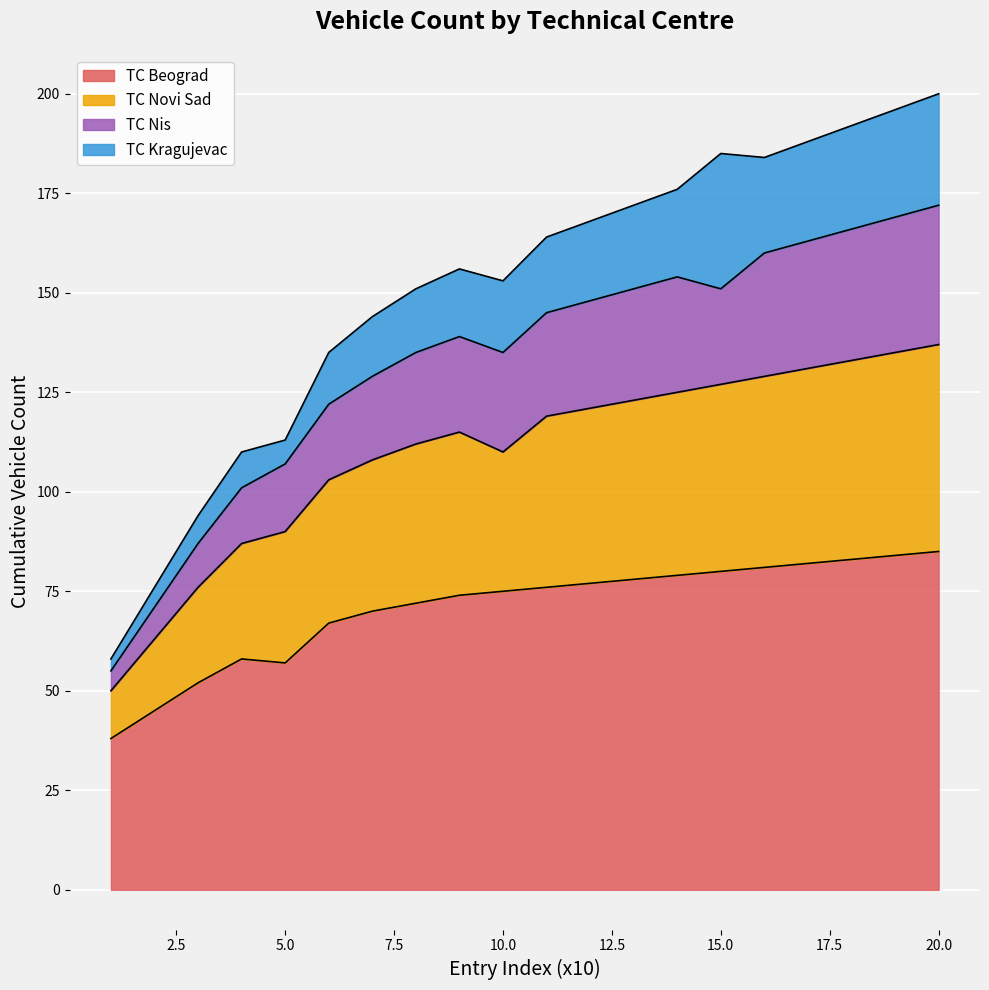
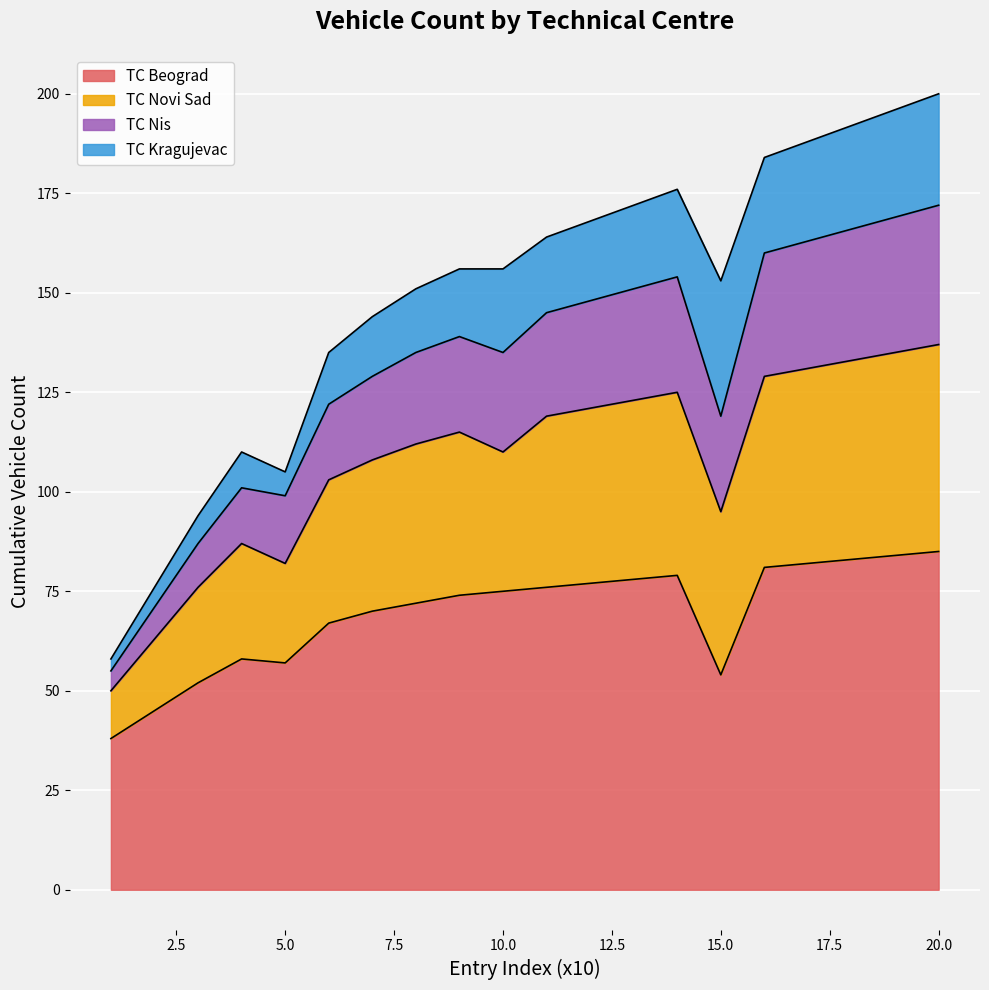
  {
    "TC Beograd": {
      "5.0": 57,
      "10.0": 75,
-     "15.0": 80,
+     "15.0": 54,
      "20.0": 85
    },
    "TC Novi Sad": {
-     "5.0": 33,
+     "5.0": 25,
      "10.0": 35,
-     "15.0": 47,
+     "15.0": 41,
      "20.0": 52
    },
    "TC Nis": {
      "5.0": 17,
      "10.0": 25,
      "15.0": 24,
      "20.0": 35
    },
    "TC Kragujevac": {
      "5.0": 6,
-     "10.0": 18,
+     "10.0": 21,
      "15.0": 34,
      "20.0": 28
    }
  }
